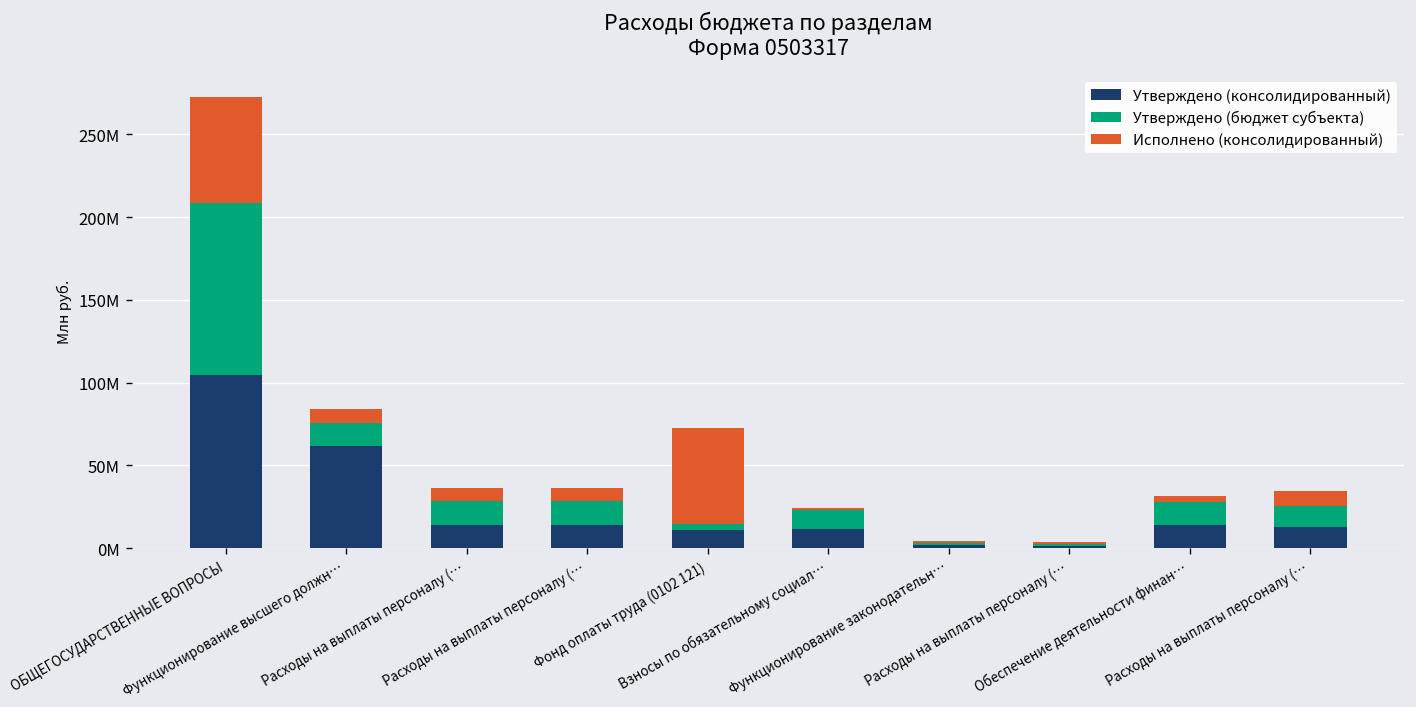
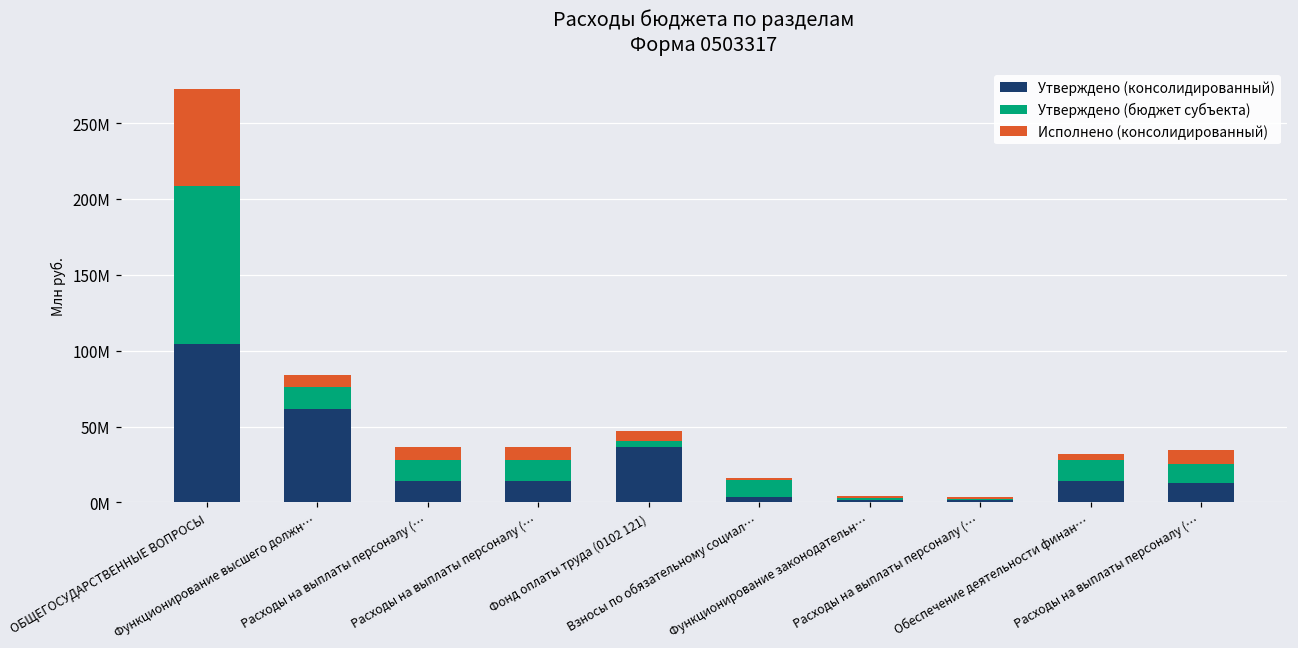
  {
    "Утверждено (консолидированный)": {
      "ОБЩЕГОСУДАРСТВЕННЫЕ ВОПРОСЫ": 104000000,
      "Функционирование высшего должн…": 62000000,
-     "Фонд оплаты труда (0102 121)": 11000000,
-     "Взносы по обязательному социал…": 11000000,
+     "Фонд оплаты труда (0102 121)": 36000000,
+     "Взносы по обязательному социал…": 3000000,
      "Обеспечение деятельности финан…": 14000000
    },
    "Утверждено (бюджет субъекта)": {
      "ОБЩЕГОСУДАРСТВЕННЫЕ ВОПРОСЫ": 104000000,
      "Функционирование высшего должн…": 14000000,
      "Фонд оплаты труда (0102 121)": 4000000,
      "Взносы по обязательному социал…": 12000000,
      "Обеспечение деятельности финан…": 14000000
    },
    "Исполнено (консолидированный)": {
      "ОБЩЕГОСУДАРСТВЕННЫЕ ВОПРОСЫ": 64000000,
      "Функционирование высшего должн…": 8000000,
-     "Фонд оплаты труда (0102 121)": 58000000,
+     "Фонд оплаты труда (0102 121)": 7000000,
      "Обеспечение деятельности финан…": 4000000
    }
  }
